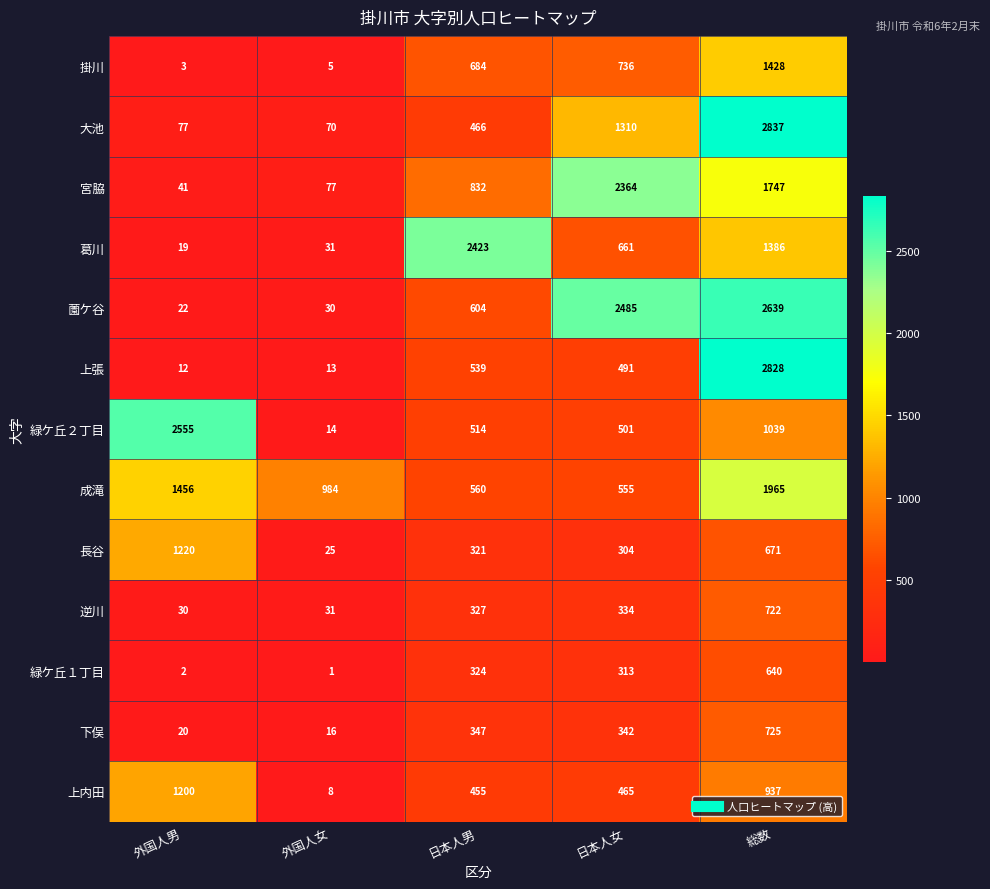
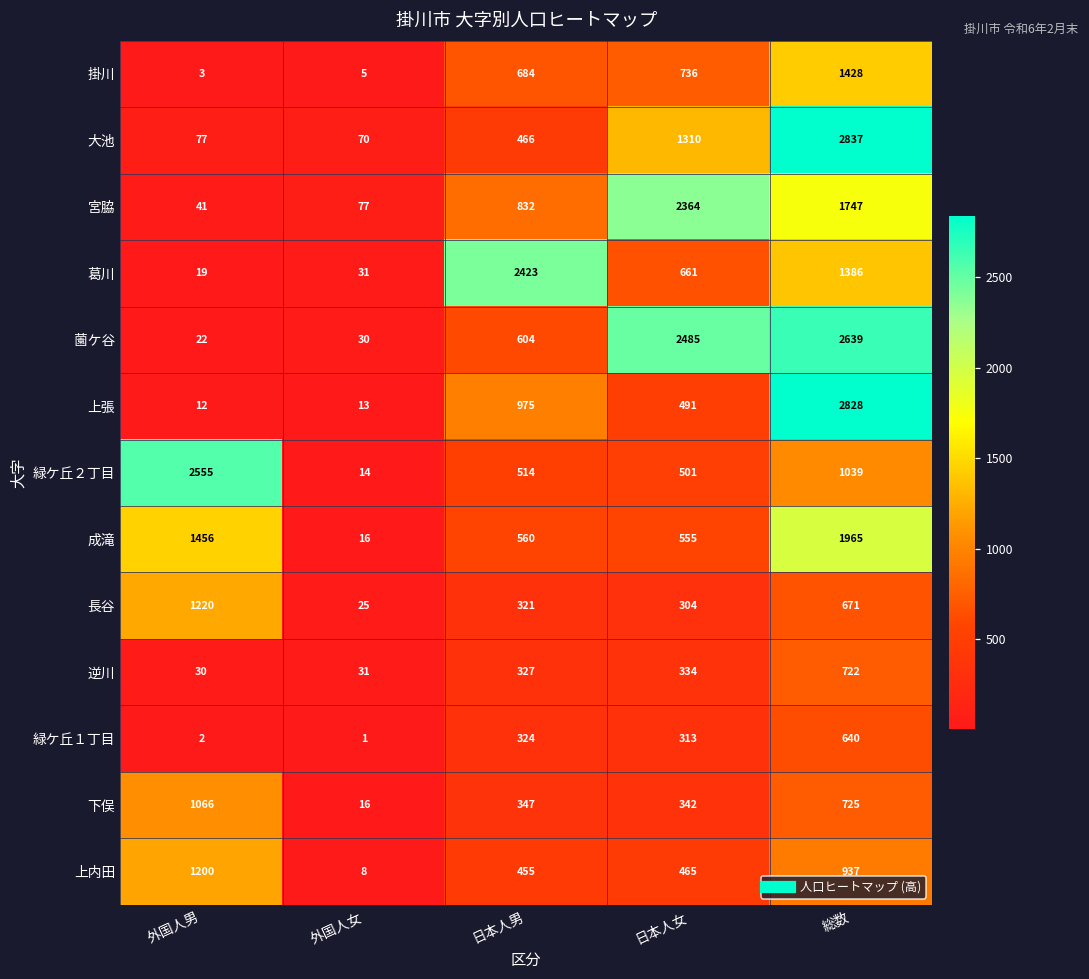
  {
    "掛川": {
      "外国人男": 3,
      "外国人女": 5,
      "日本人男": 684,
      "日本人女": 736,
      "総数": 1428
    },
    "大池": {
      "外国人男": 77,
      "外国人女": 70,
      "日本人男": 466,
      "日本人女": 1310,
      "総数": 2837
    },
    "宮脇": {
      "外国人男": 41,
      "外国人女": 77,
      "日本人男": 832,
      "日本人女": 2364,
      "総数": 1747
    },
    "葛川": {
      "外国人男": 19,
      "外国人女": 31,
      "日本人男": 2423,
      "日本人女": 661,
      "総数": 1386
    },
    "薗ケ谷": {
      "外国人男": 22,
      "外国人女": 30,
      "日本人男": 604,
      "日本人女": 2485,
      "総数": 2639
    },
    "上張": {
      "外国人男": 12,
      "外国人女": 13,
-     "日本人男": 539,
+     "日本人男": 975,
      "日本人女": 491,
      "総数": 2828
    },
    "緑ケ丘２丁目": {
      "外国人男": 2555,
      "外国人女": 14,
      "日本人男": 514,
      "日本人女": 501,
      "総数": 1039
    },
    "成滝": {
      "外国人男": 1456,
-     "外国人女": 984,
+     "外国人女": 16,
      "日本人男": 560,
      "日本人女": 555,
      "総数": 1965
    },
    "長谷": {
      "外国人男": 1220,
      "外国人女": 25,
      "日本人男": 321,
      "日本人女": 304,
      "総数": 671
    },
    "逆川": {
      "外国人男": 30,
      "外国人女": 31,
      "日本人男": 327,
      "日本人女": 334,
      "総数": 722
    },
    "緑ケ丘１丁目": {
      "外国人男": 2,
      "外国人女": 1,
      "日本人男": 324,
      "日本人女": 313,
      "総数": 640
    },
    "下俣": {
-     "外国人男": 20,
+     "外国人男": 1066,
      "外国人女": 16,
      "日本人男": 347,
      "日本人女": 342,
      "総数": 725
    },
    "上内田": {
      "外国人男": 1200,
      "外国人女": 8,
      "日本人男": 455,
      "日本人女": 465
    }
  }
